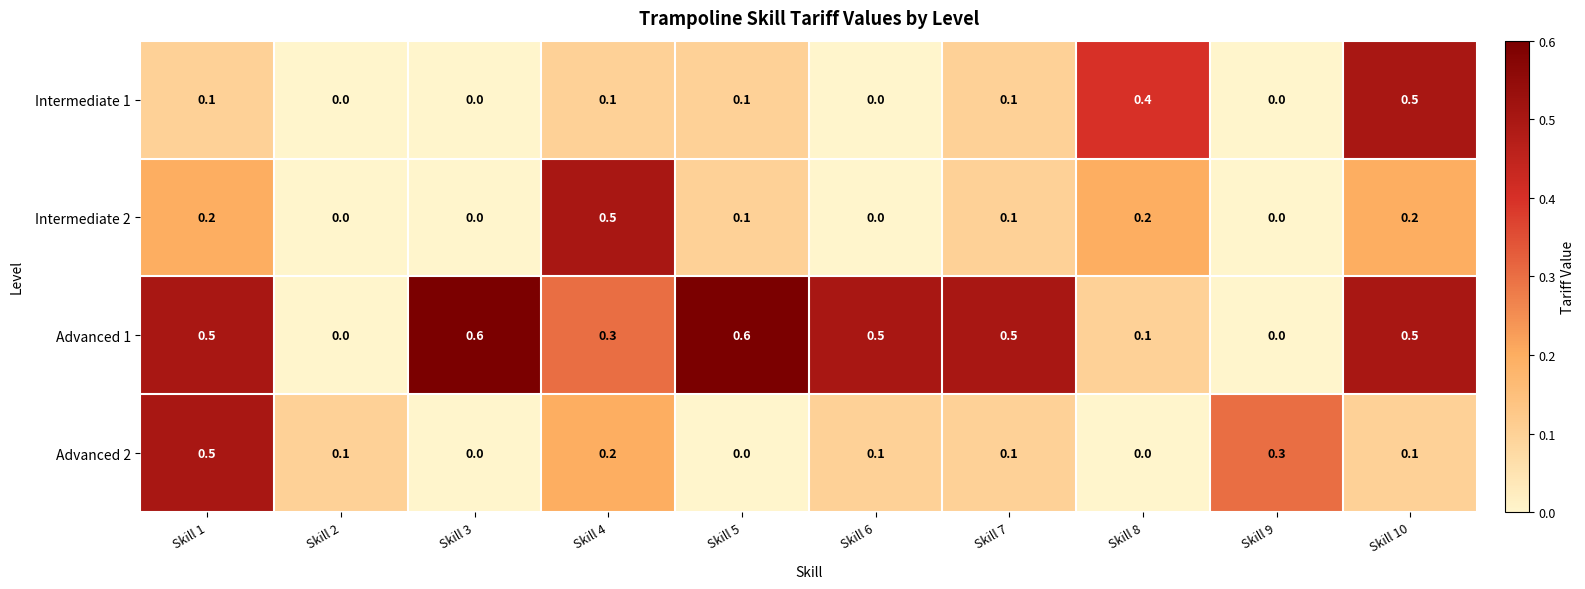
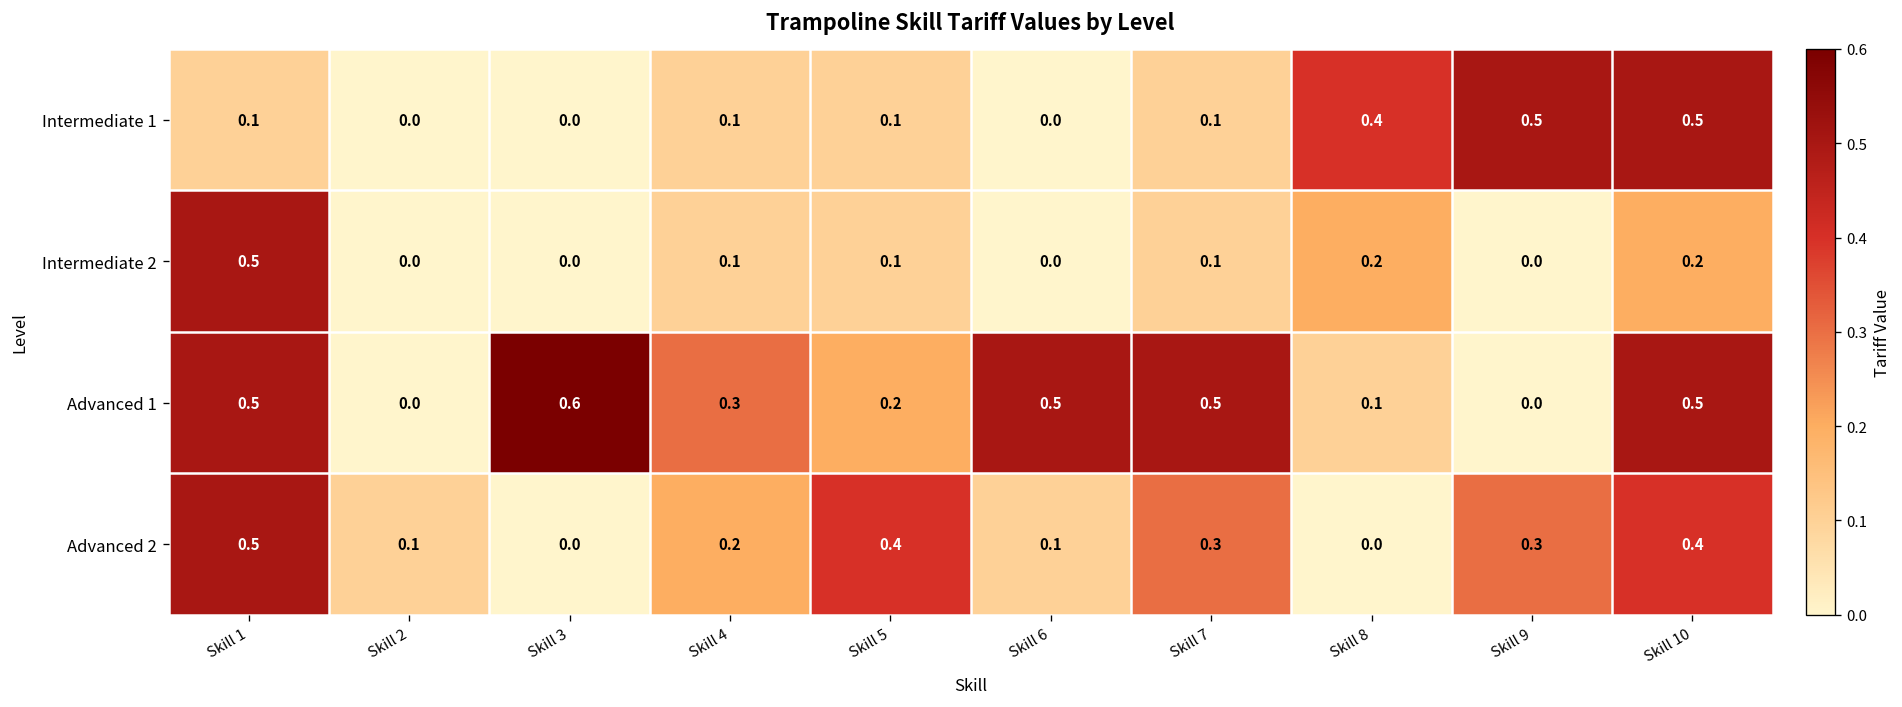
  {
    "Intermediate 1": {
      "Skill 1": 0.1,
      "Skill 2": 0.0,
      "Skill 3": 0.0,
      "Skill 4": 0.1,
      "Skill 5": 0.1,
      "Skill 6": 0.0,
      "Skill 7": 0.1,
      "Skill 8": 0.4,
-     "Skill 9": 0.0,
+     "Skill 9": 0.5,
      "Skill 10": 0.5
    },
    "Intermediate 2": {
-     "Skill 1": 0.2,
+     "Skill 1": 0.5,
      "Skill 2": 0.0,
      "Skill 3": 0.0,
-     "Skill 4": 0.5,
+     "Skill 4": 0.1,
      "Skill 5": 0.1,
      "Skill 6": 0.0,
      "Skill 7": 0.1,
      "Skill 8": 0.2,
      "Skill 9": 0.0,
      "Skill 10": 0.2
    },
    "Advanced 1": {
      "Skill 1": 0.5,
      "Skill 2": 0.0,
      "Skill 3": 0.6,
      "Skill 4": 0.3,
-     "Skill 5": 0.6,
+     "Skill 5": 0.2,
      "Skill 6": 0.5,
      "Skill 7": 0.5,
      "Skill 8": 0.1,
      "Skill 9": 0.0,
      "Skill 10": 0.5
    },
    "Advanced 2": {
      "Skill 1": 0.5,
      "Skill 2": 0.1,
      "Skill 3": 0.0,
      "Skill 4": 0.2,
-     "Skill 5": 0.0,
+     "Skill 5": 0.4,
      "Skill 6": 0.1,
-     "Skill 7": 0.1,
+     "Skill 7": 0.3,
      "Skill 8": 0.0,
      "Skill 9": 0.3,
-     "Skill 10": 0.1
+     "Skill 10": 0.4
    }
  }
